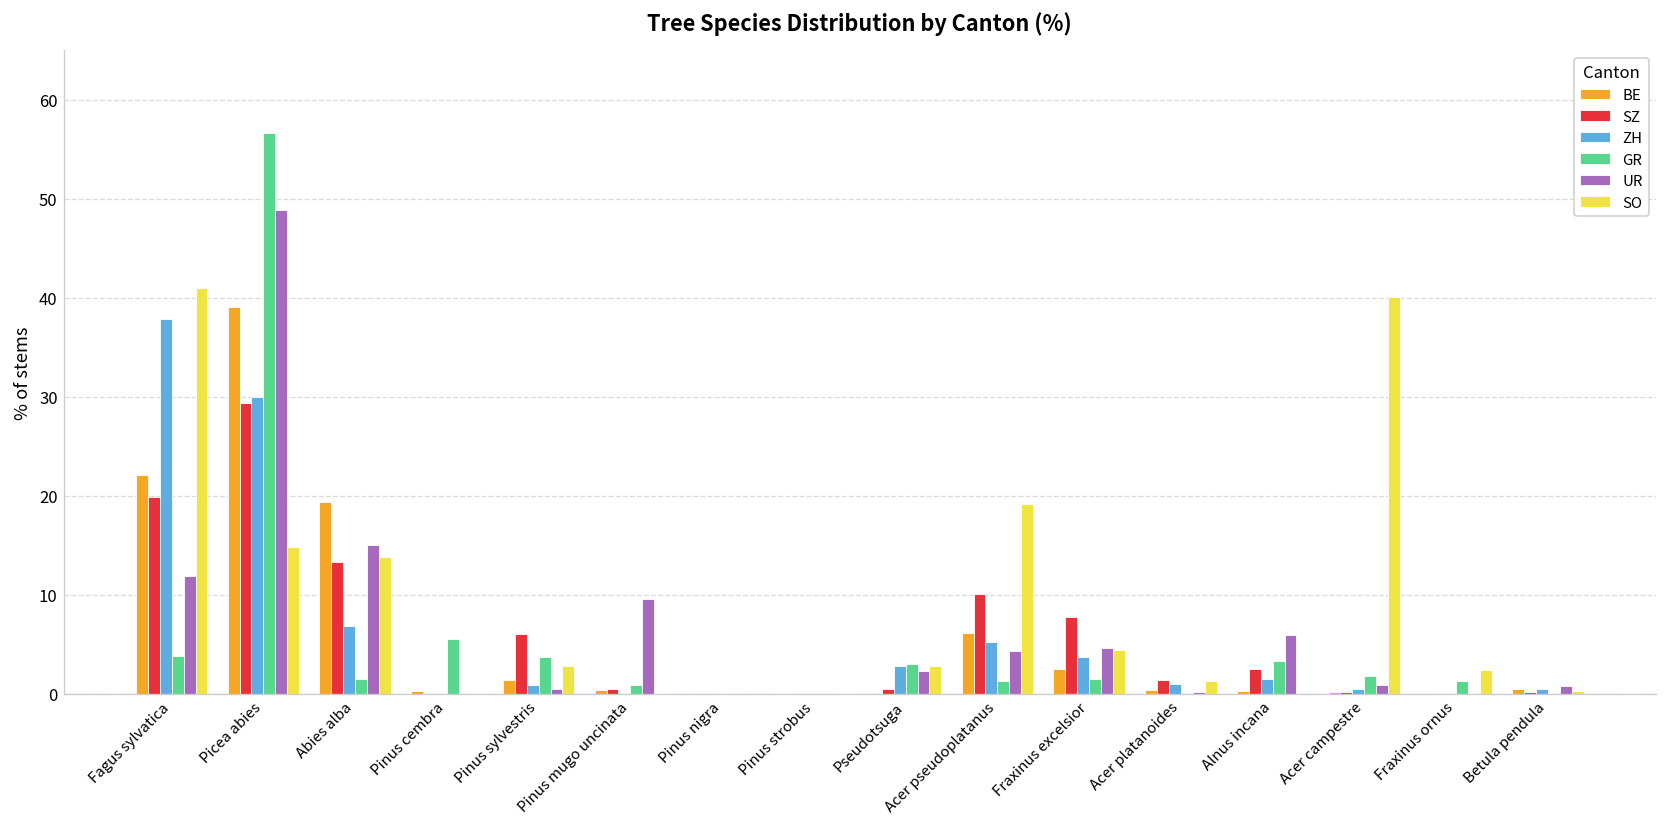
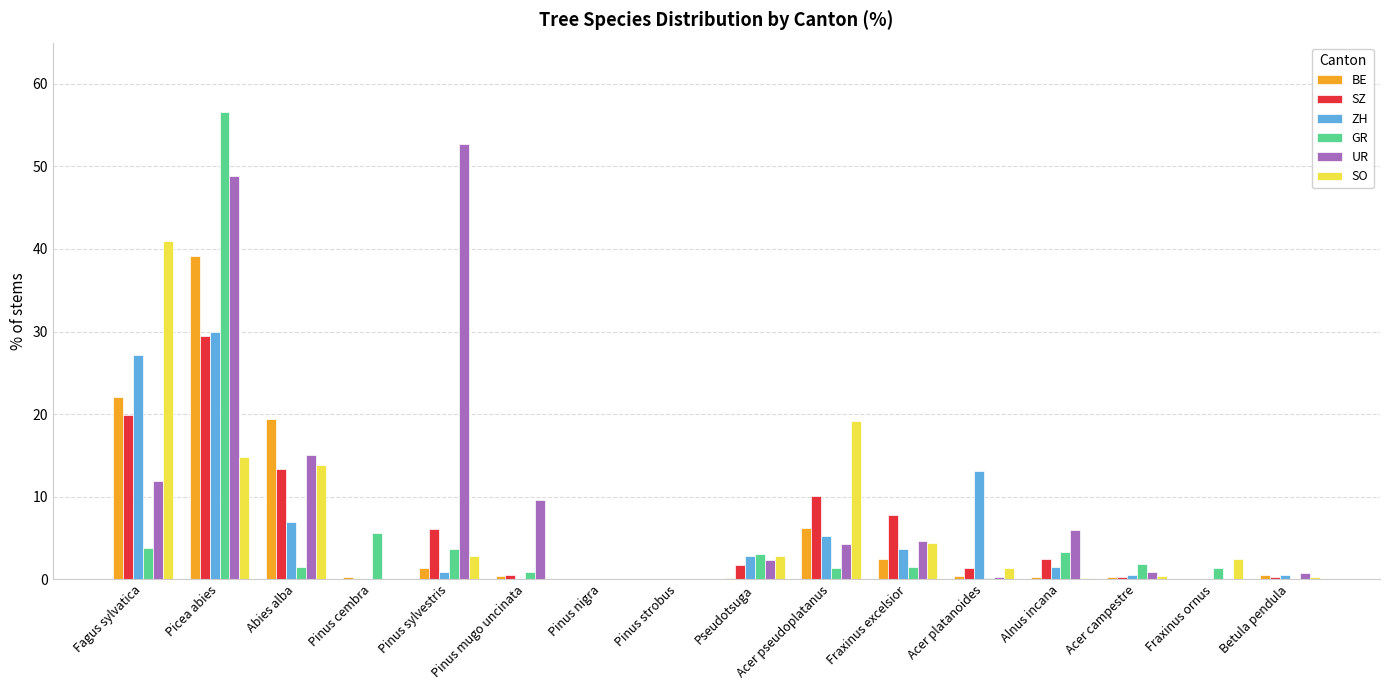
  {
    "BE": {
      "Fagus sylvatica": 22,
      "Picea abies": 39,
      "Abies alba": 19,
      "Pinus sylvestris": 1,
      "Pinus mugo uncinata": 0,
      "Pinus nigra": 0,
      "Pinus strobus": 0,
      "Acer pseudoplatanus": 6,
      "Fraxinus excelsior": 3,
      "Acer platanoides": 0,
      "Fraxinus ornus": 0,
      "Betula pendula": 1
    },
    "SZ": {
      "Fagus sylvatica": 20,
      "Picea abies": 29,
      "Abies alba": 13,
      "Pinus cembra": 0,
      "Pinus sylvestris": 6,
      "Pinus mugo uncinata": 1,
      "Pinus nigra": 0,
      "Pinus strobus": 0,
-     "Pseudotsuga": 1,
+     "Pseudotsuga": 2,
      "Acer pseudoplatanus": 10,
      "Fraxinus excelsior": 8,
      "Acer platanoides": 1,
      "Alnus incana": 3,
      "Fraxinus ornus": 0
    },
    "ZH": {
-     "Fagus sylvatica": 38,
+     "Fagus sylvatica": 27,
      "Picea abies": 30,
      "Abies alba": 7,
      "Pinus cembra": 0,
      "Pinus sylvestris": 1,
      "Pinus mugo uncinata": 0,
      "Pinus nigra": 0,
      "Pinus strobus": 0,
      "Pseudotsuga": 3,
      "Acer pseudoplatanus": 5,
      "Fraxinus excelsior": 4,
-     "Acer platanoides": 1,
+     "Acer platanoides": 13,
      "Alnus incana": 2,
      "Acer campestre": 1,
      "Fraxinus ornus": 0,
      "Betula pendula": 1
    },
    "GR": {
      "Fagus sylvatica": 4,
      "Picea abies": 57,
      "Abies alba": 2,
      "Pinus cembra": 6,
      "Pinus sylvestris": 4,
      "Pinus mugo uncinata": 1,
      "Pinus nigra": 0,
      "Pinus strobus": 0,
      "Pseudotsuga": 3,
      "Acer pseudoplatanus": 1,
      "Fraxinus excelsior": 2,
      "Alnus incana": 3,
      "Acer campestre": 2,
      "Fraxinus ornus": 1,
      "Betula pendula": 0
    },
    "UR": {
      "Fagus sylvatica": 12,
      "Picea abies": 49,
      "Abies alba": 15,
      "Pinus cembra": 0,
-     "Pinus sylvestris": 1,
+     "Pinus sylvestris": 53,
      "Pinus mugo uncinata": 10,
      "Pinus nigra": 0,
      "Pinus strobus": 0,
      "Pseudotsuga": 2,
      "Acer pseudoplatanus": 4,
      "Fraxinus excelsior": 5,
      "Alnus incana": 6,
      "Acer campestre": 1,
      "Fraxinus ornus": 0,
      "Betula pendula": 1
    },
    "SO": {
      "Fagus sylvatica": 41,
      "Picea abies": 15,
      "Abies alba": 14,
      "Pinus cembra": 0,
      "Pinus sylvestris": 3,
      "Pinus mugo uncinata": 0,
      "Pinus nigra": 0,
      "Pinus strobus": 0,
      "Pseudotsuga": 3,
      "Acer pseudoplatanus": 19,
      "Fraxinus excelsior": 4,
      "Acer platanoides": 1,
-     "Acer campestre": 40,
+     "Acer campestre": 0,
      "Fraxinus ornus": 2
    }
  }
